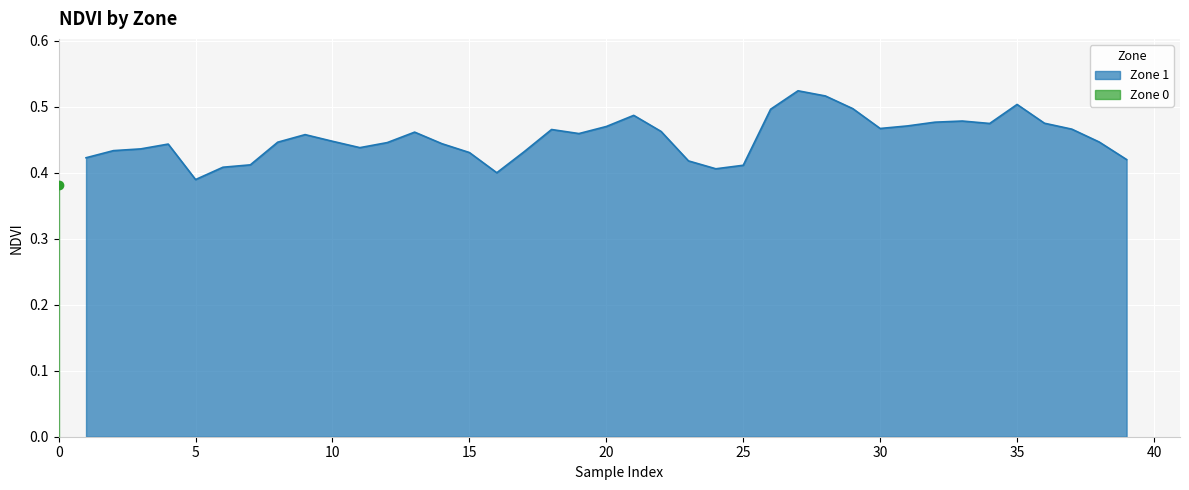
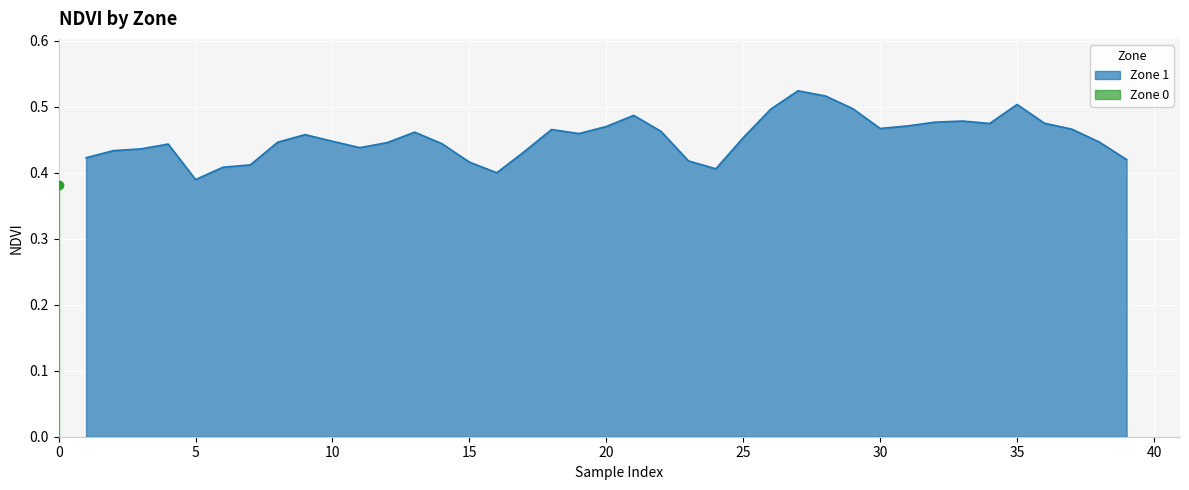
  {
    "Zone 1": {
      "5": 0.39,
      "10": 0.45,
-     "15": 0.43,
+     "15": 0.42,
      "20": 0.47,
-     "25": 0.41,
+     "25": 0.45,
      "30": 0.47,
      "35": 0.50
    }
  }
